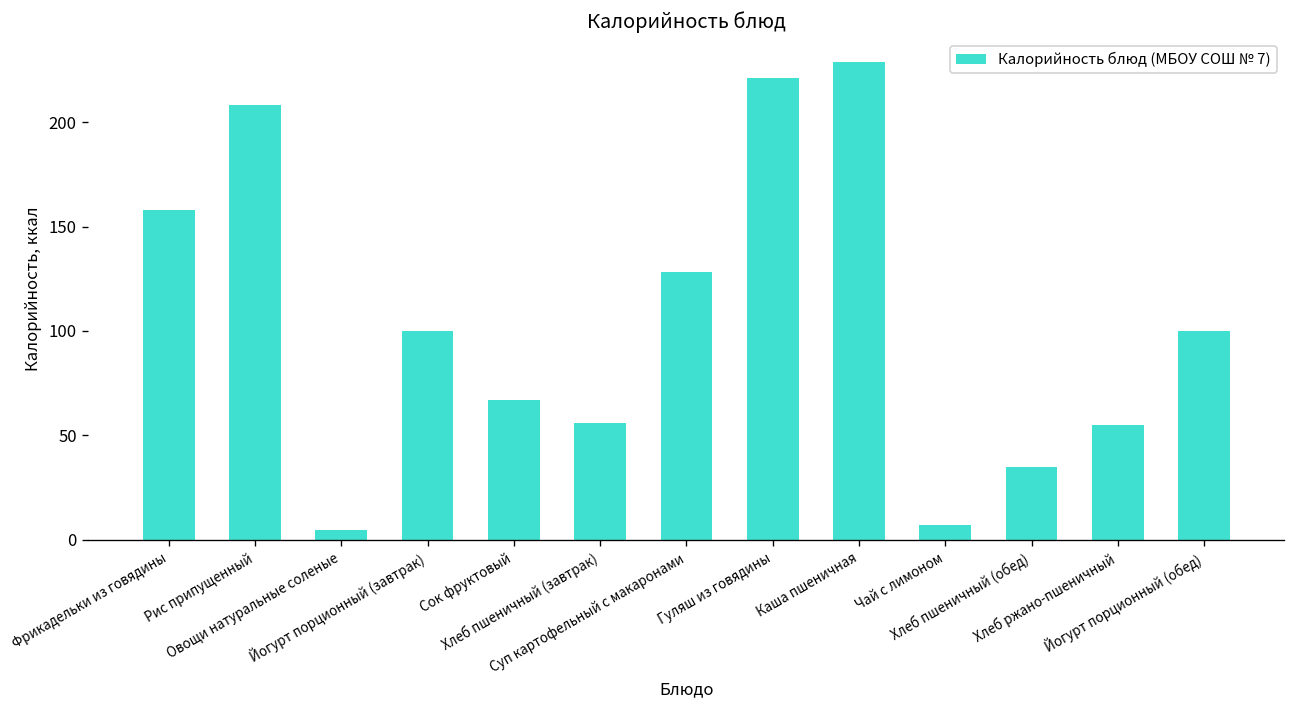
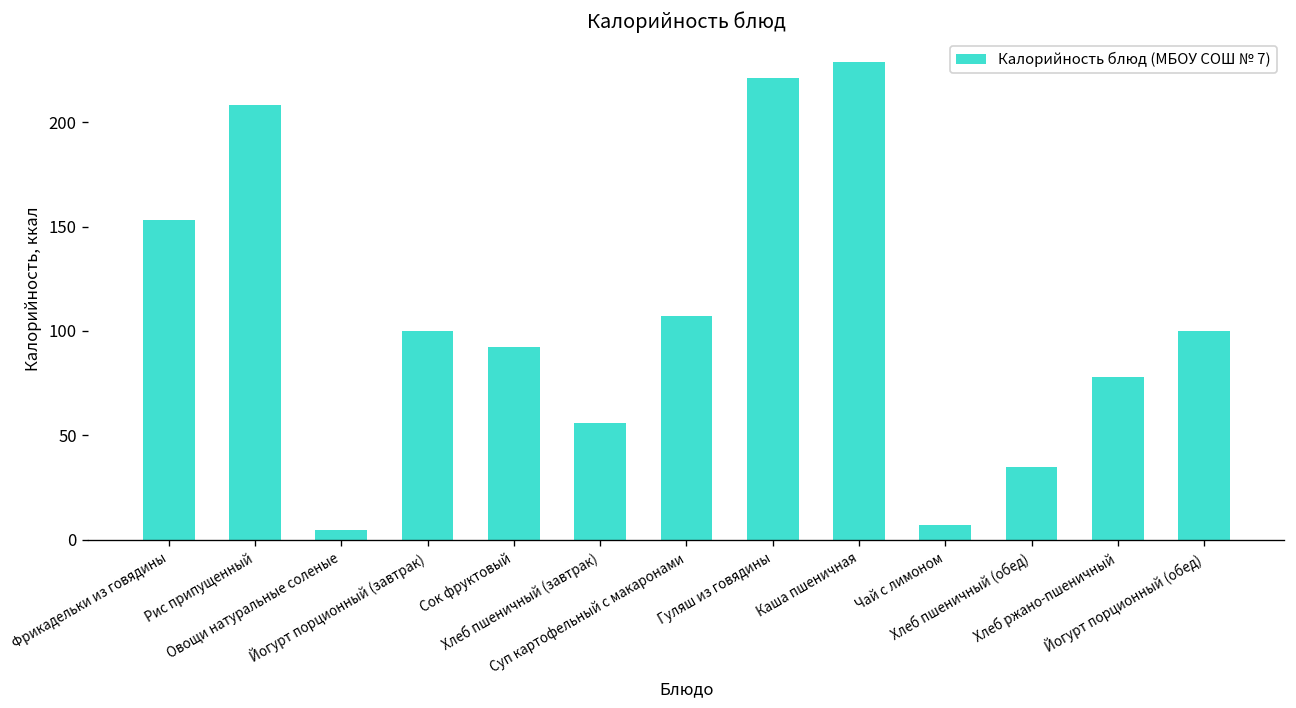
  {
-   "Фрикадельки из говядины": 158,
+   "Фрикадельки из говядины": 153,
    "Рис припущенный": 208,
    "Овощи натуральные соленые": 5,
    "Йогурт порционный (завтрак)": 100,
-   "Сок фруктовый": 67,
+   "Сок фруктовый": 92,
    "Хлеб пшеничный (завтрак)": 56,
-   "Суп картофельный с макаронами": 128,
+   "Суп картофельный с макаронами": 107,
    "Гуляш из говядины": 221,
    "Каша пшеничная": 229,
    "Чай с лимоном": 7,
    "Хлеб пшеничный (обед)": 35,
-   "Хлеб ржано-пшеничный": 55,
+   "Хлеб ржано-пшеничный": 78,
    "Йогурт порционный (обед)": 100
  }
